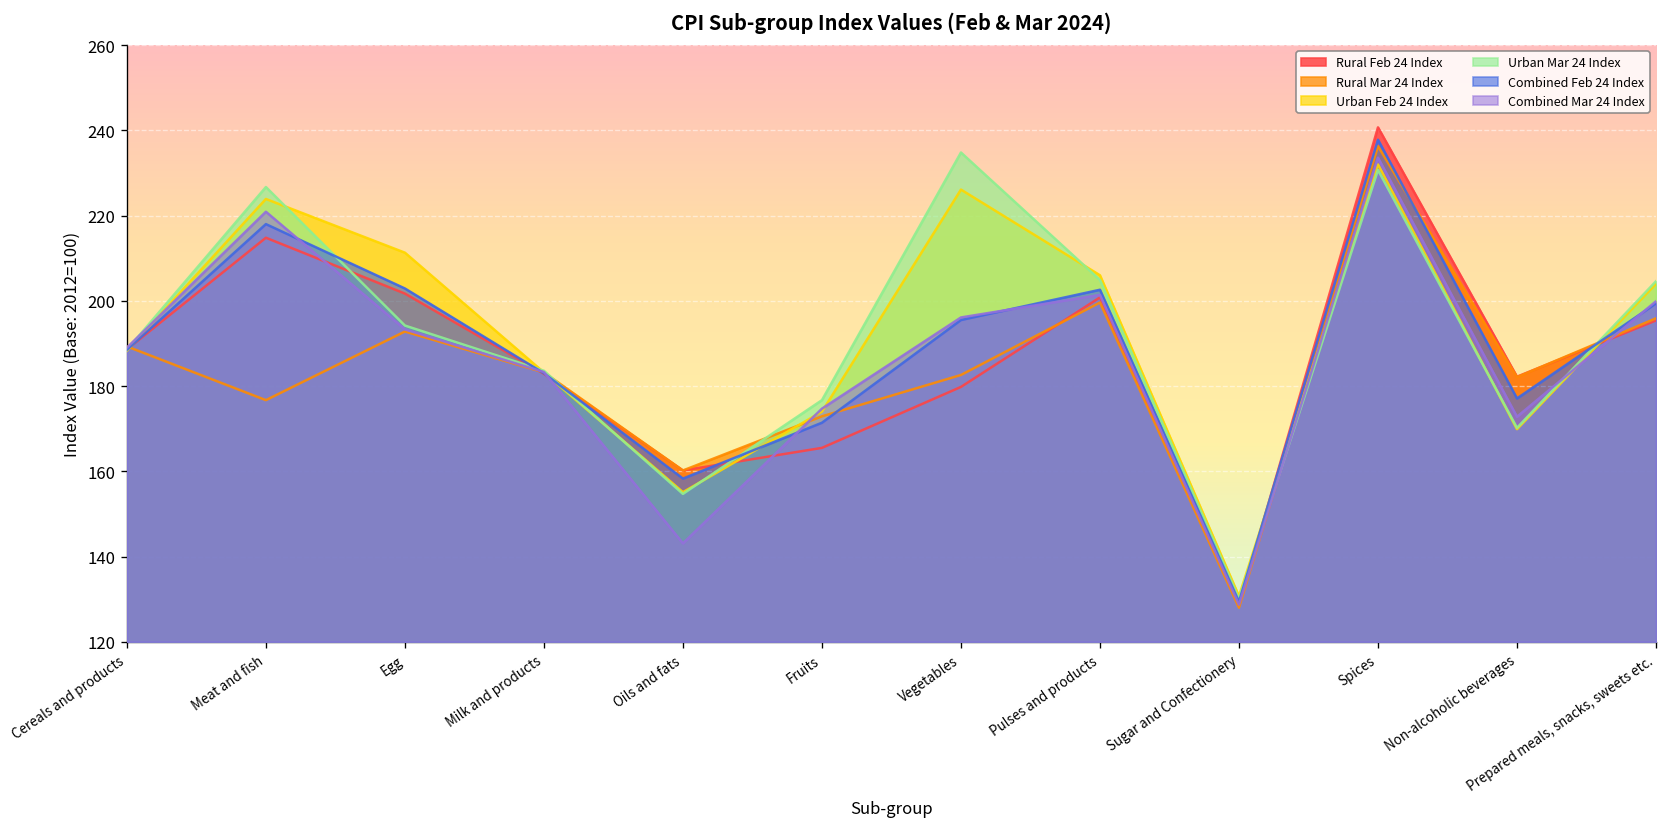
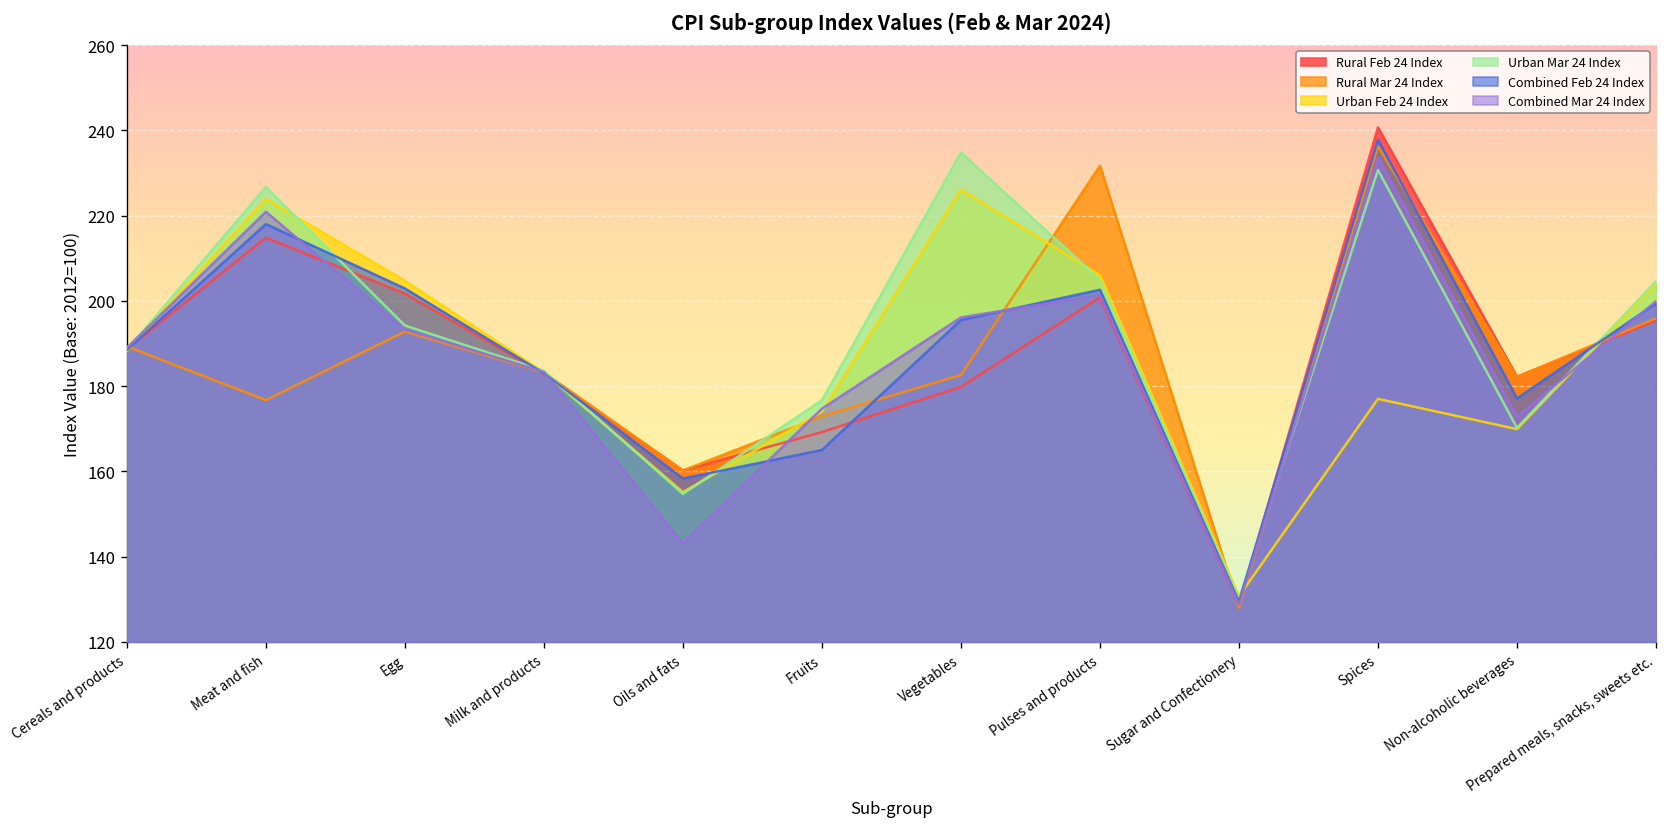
  {
    "Rural Feb 24 Index": {
      "Meat and fish": 215,
      "Egg": 202,
-     "Fruits": 166,
+     "Fruits": 169,
      "Vegetables": 180,
      "Spices": 241
    },
    "Rural Mar 24 Index": {
      "Meat and fish": 177,
      "Fruits": 173,
      "Vegetables": 183,
-     "Pulses and products": 200,
+     "Pulses and products": 232,
      "Spices": 236
    },
    "Urban Feb 24 Index": {
      "Meat and fish": 224,
-     "Egg": 211,
+     "Egg": 205,
      "Vegetables": 226,
      "Pulses and products": 206,
-     "Spices": 232
+     "Spices": 177
    },
    "Urban Mar 24 Index": {
      "Meat and fish": 227,
      "Egg": 194,
      "Fruits": 177,
      "Vegetables": 235,
      "Pulses and products": 205,
      "Spices": 231
    },
    "Combined Feb 24 Index": {
      "Meat and fish": 218,
      "Egg": 203,
      "Oils and fats": 158,
-     "Fruits": 171,
+     "Fruits": 165,
      "Pulses and products": 203,
      "Spices": 238,
      "Non-alcoholic beverages": 177
    },
    "Combined Mar 24 Index": {
      "Meat and fish": 221,
      "Oils and fats": 143,
      "Spices": 234,
      "Non-alcoholic beverages": 173
    }
  }
